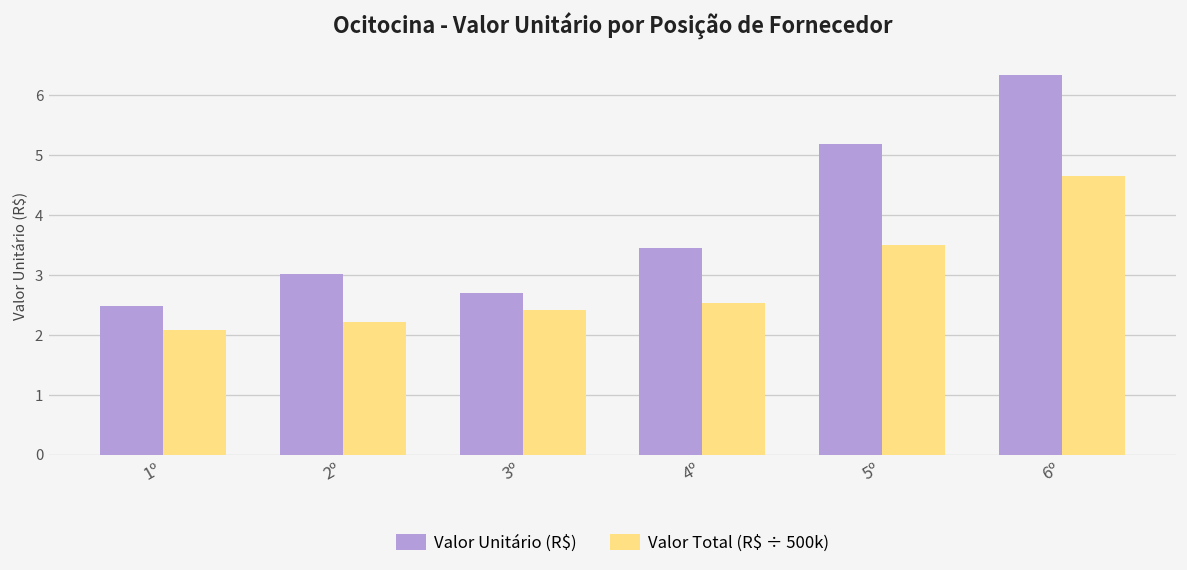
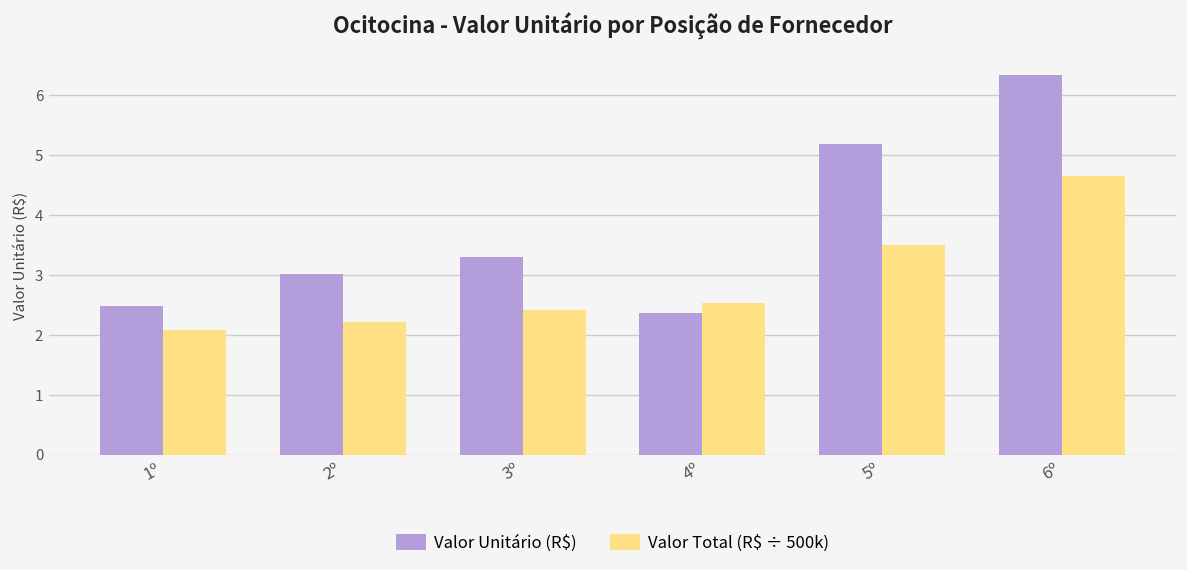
  {
    "Valor Unitário (R$)": {
      "1º": 2.5,
      "2º": 3.0,
-     "3º": 2.7,
-     "4º": 3.5,
+     "3º": 3.3,
+     "4º": 2.4,
      "5º": 5.2,
      "6º": 6.3
    },
    "Valor Total (R$ ÷ 500k)": {
      "1º": 2.1,
      "2º": 2.2,
      "3º": 2.4,
      "4º": 2.5,
      "5º": 3.5,
      "6º": 4.6
    }
  }
